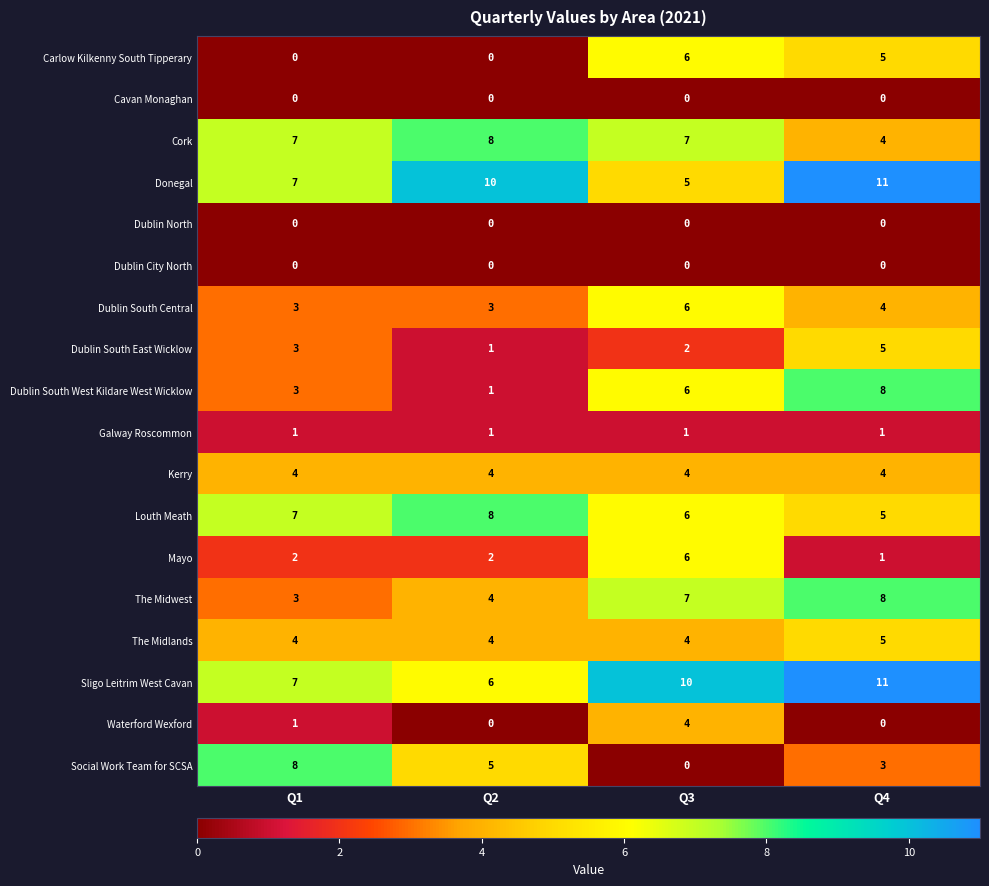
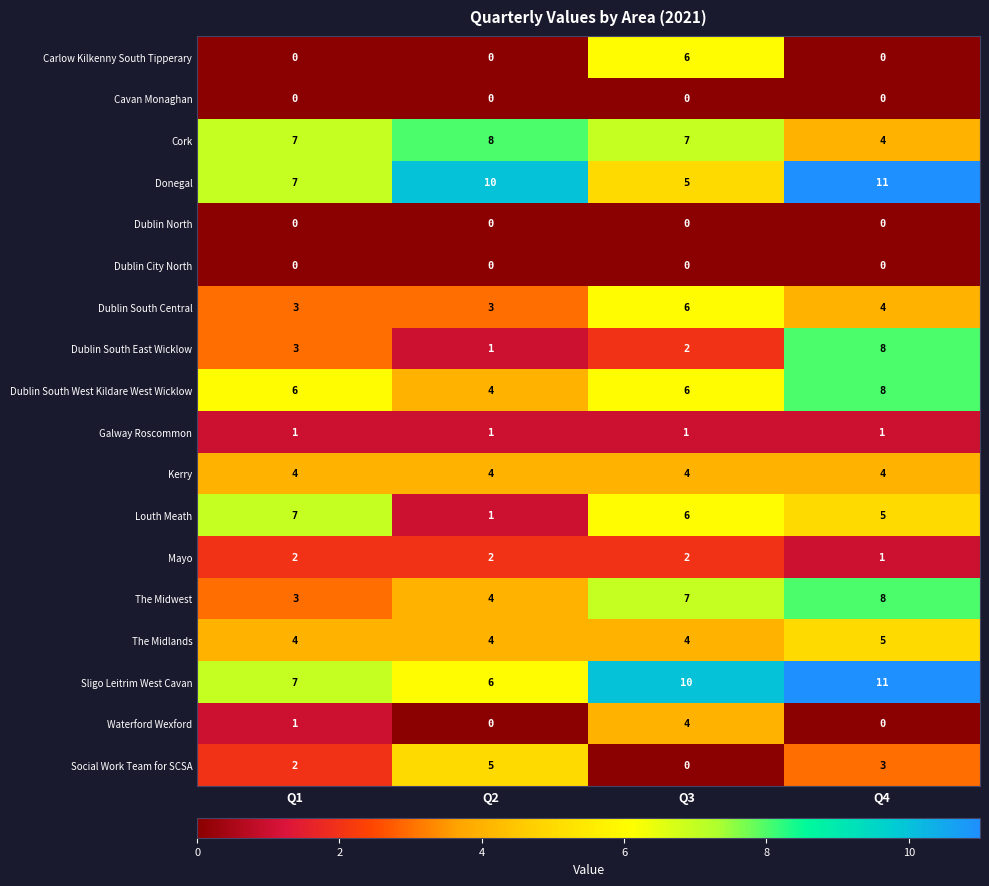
  {
    "Carlow Kilkenny South Tipperary": {
      "Q1": 0,
      "Q2": 0,
      "Q3": 6,
-     "Q4": 5
+     "Q4": 0
    },
    "Cavan Monaghan": {
      "Q1": 0,
      "Q2": 0,
      "Q3": 0,
      "Q4": 0
    },
    "Cork": {
      "Q1": 7,
      "Q2": 8,
      "Q3": 7,
      "Q4": 4
    },
    "Donegal": {
      "Q1": 7,
      "Q2": 10,
      "Q3": 5,
      "Q4": 11
    },
    "Dublin North": {
      "Q1": 0,
      "Q2": 0,
      "Q3": 0,
      "Q4": 0
    },
    "Dublin City North": {
      "Q1": 0,
      "Q2": 0,
      "Q3": 0,
      "Q4": 0
    },
    "Dublin South Central": {
      "Q1": 3,
      "Q2": 3,
      "Q3": 6,
      "Q4": 4
    },
    "Dublin South East Wicklow": {
      "Q1": 3,
      "Q2": 1,
      "Q3": 2,
-     "Q4": 5
+     "Q4": 8
    },
    "Dublin South West Kildare West Wicklow": {
-     "Q1": 3,
-     "Q2": 1,
+     "Q1": 6,
+     "Q2": 4,
      "Q3": 6,
      "Q4": 8
    },
    "Galway Roscommon": {
      "Q1": 1,
      "Q2": 1,
      "Q3": 1,
      "Q4": 1
    },
    "Kerry": {
      "Q1": 4,
      "Q2": 4,
      "Q3": 4,
      "Q4": 4
    },
    "Louth Meath": {
      "Q1": 7,
-     "Q2": 8,
+     "Q2": 1,
      "Q3": 6,
      "Q4": 5
    },
    "Mayo": {
      "Q1": 2,
      "Q2": 2,
-     "Q3": 6,
+     "Q3": 2,
      "Q4": 1
    },
    "The Midwest": {
      "Q1": 3,
      "Q2": 4,
      "Q3": 7,
      "Q4": 8
    },
    "The Midlands": {
      "Q1": 4,
      "Q2": 4,
      "Q3": 4,
      "Q4": 5
    },
    "Sligo Leitrim West Cavan": {
      "Q1": 7,
      "Q2": 6,
      "Q3": 10,
      "Q4": 11
    },
    "Waterford Wexford": {
      "Q1": 1,
      "Q2": 0,
      "Q3": 4,
      "Q4": 0
    },
    "Social Work Team for SCSA": {
-     "Q1": 8,
+     "Q1": 2,
      "Q2": 5,
      "Q3": 0,
      "Q4": 3
    }
  }
